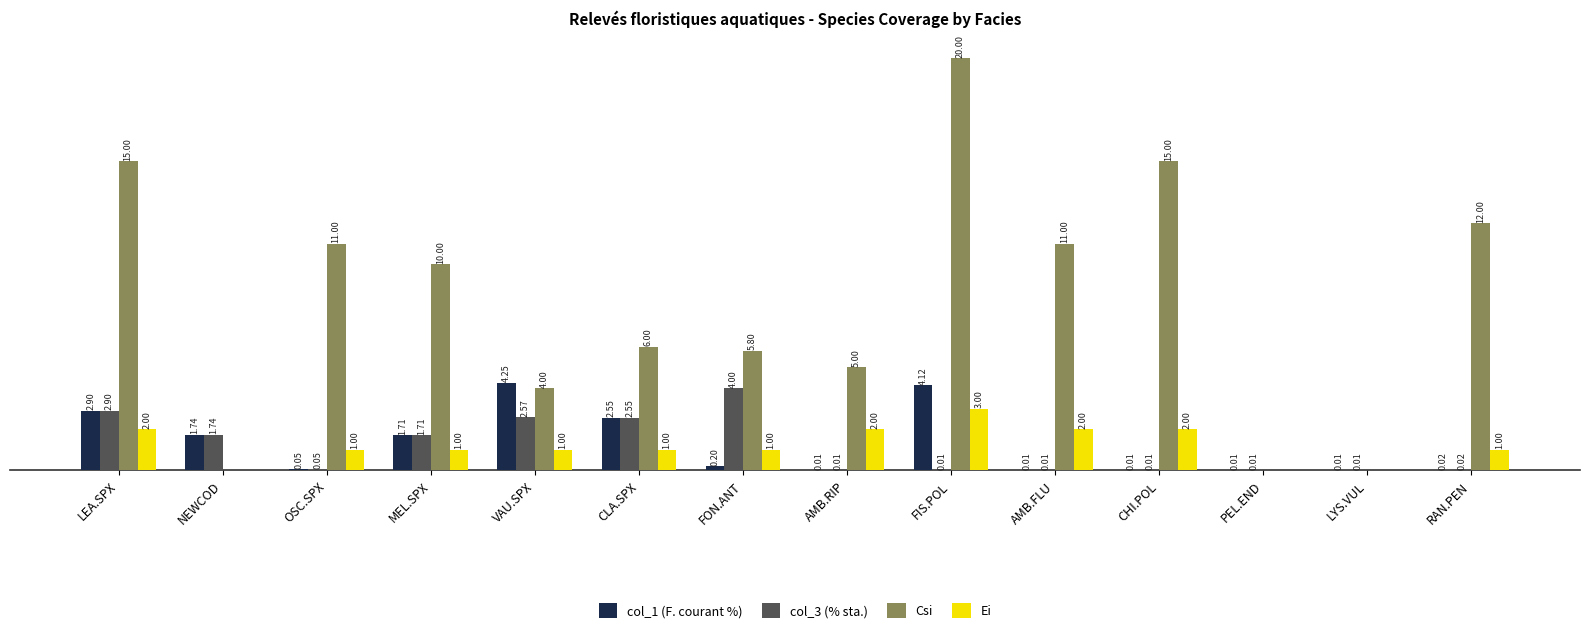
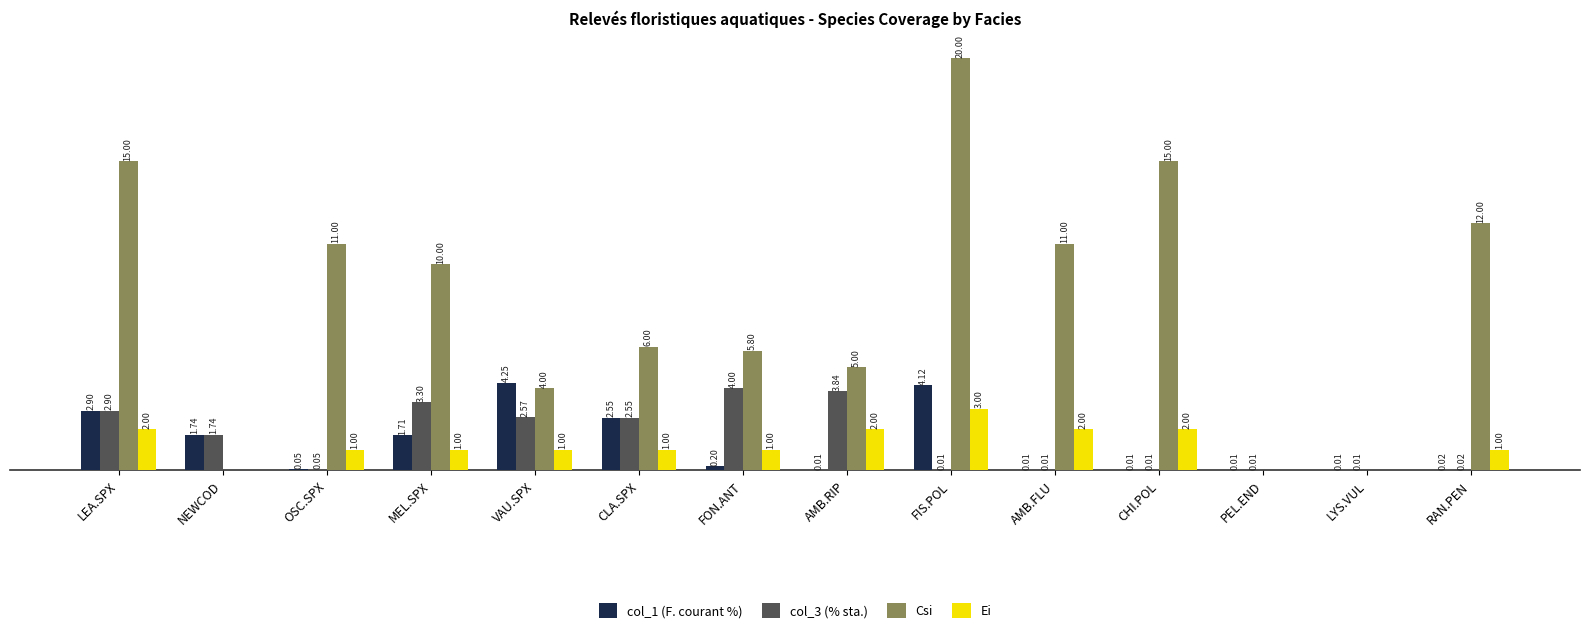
  {
    "col_1 (F. courant %)": {
      "LEA.SPX": 2.90,
      "NEWCOD": 1.74,
      "OSC.SPX": 0.05,
      "MEL.SPX": 1.71,
      "VAU.SPX": 4.25,
      "CLA.SPX": 2.55,
      "FON.ANT": 0.20,
      "AMB.RIP": 0.01,
      "FIS.POL": 4.12,
      "AMB.FLU": 0.01,
      "CHI.POL": 0.01,
      "PEL.END": 0.01,
      "LYS.VUL": 0.01,
      "RAN.PEN": 0.02
    },
    "col_3 (% sta.)": {
      "LEA.SPX": 2.90,
      "NEWCOD": 1.74,
      "OSC.SPX": 0.05,
-     "MEL.SPX": 1.71,
+     "MEL.SPX": 3.30,
      "VAU.SPX": 2.57,
      "CLA.SPX": 2.55,
      "FON.ANT": 4.00,
-     "AMB.RIP": 0.01,
+     "AMB.RIP": 3.84,
      "FIS.POL": 0.01,
      "AMB.FLU": 0.01,
      "CHI.POL": 0.01,
      "PEL.END": 0.01,
      "LYS.VUL": 0.01,
      "RAN.PEN": 0.02
    },
    "Csi": {
      "LEA.SPX": 15.00,
      "OSC.SPX": 11.00,
      "MEL.SPX": 10.00,
      "VAU.SPX": 4.00,
      "CLA.SPX": 6.00,
      "FON.ANT": 5.80,
      "AMB.RIP": 5.00,
      "FIS.POL": 20.00,
      "AMB.FLU": 11.00,
      "CHI.POL": 15.00,
      "RAN.PEN": 12.00
    },
    "Ei": {
      "LEA.SPX": 2.00,
      "OSC.SPX": 1.00,
      "MEL.SPX": 1.00,
      "VAU.SPX": 1.00,
      "CLA.SPX": 1.00,
      "FON.ANT": 1.00,
      "AMB.RIP": 2.00,
      "FIS.POL": 3.00,
      "AMB.FLU": 2.00,
      "CHI.POL": 2.00,
      "RAN.PEN": 1.00
    }
  }
